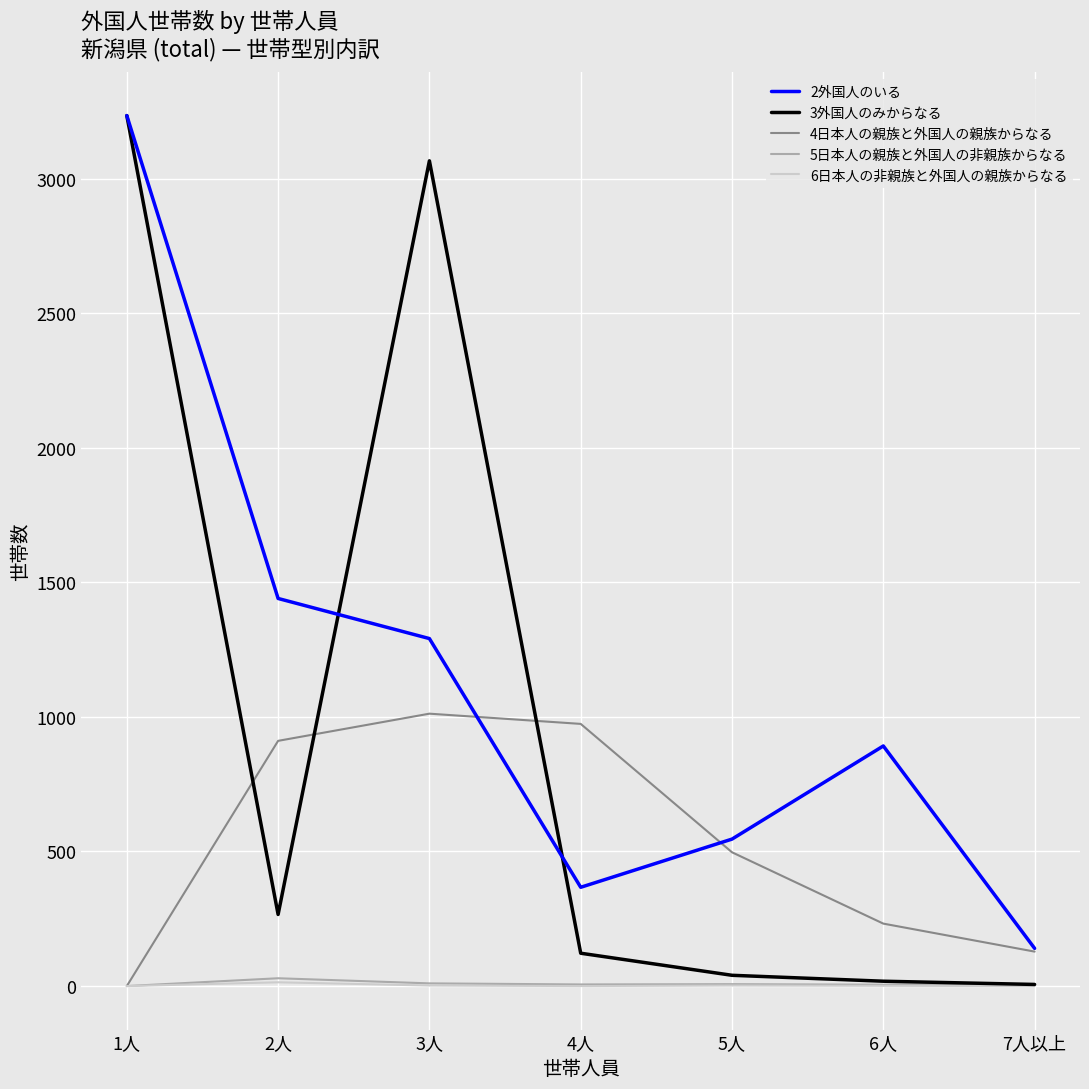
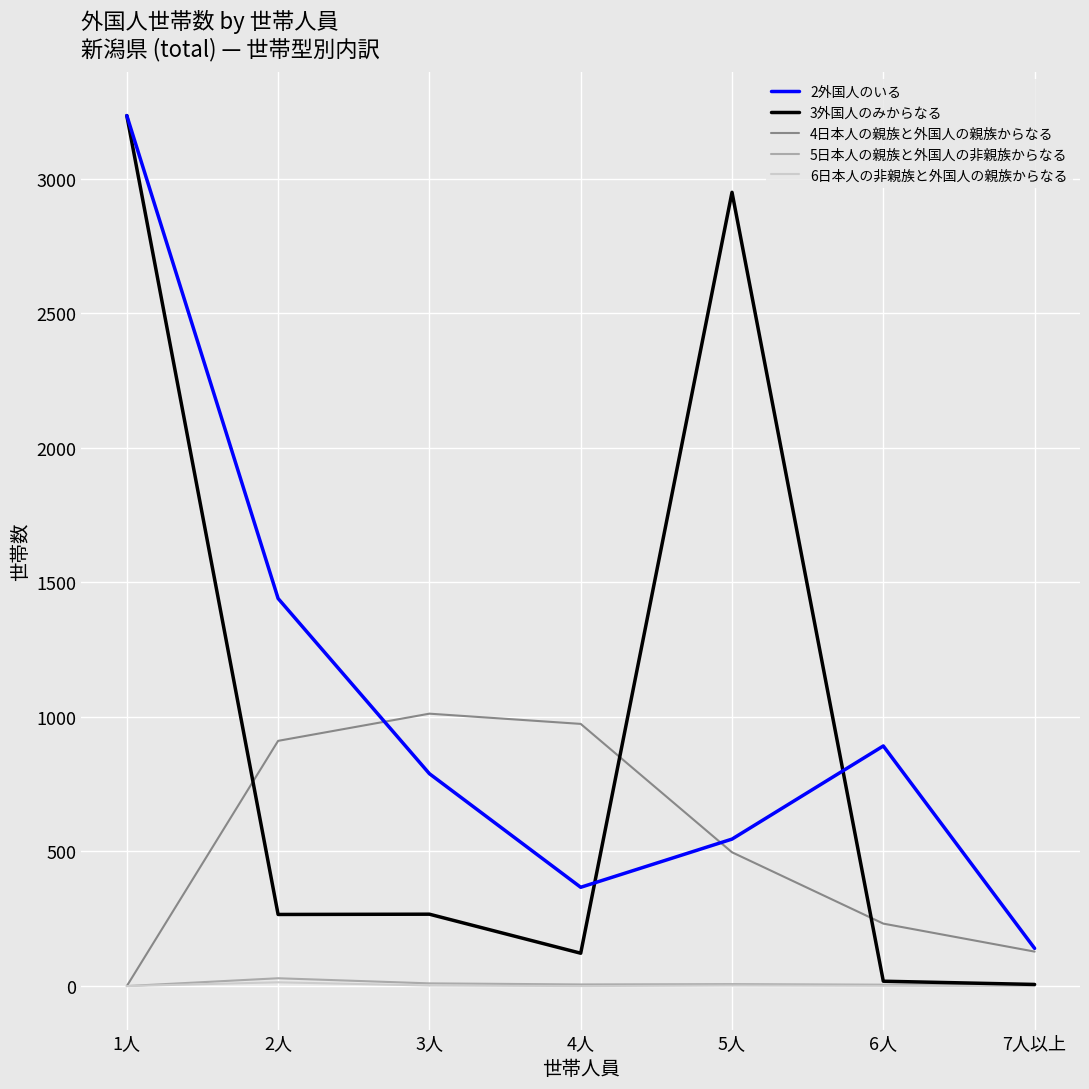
  {
    "2外国人のいる": {
      "2人": 1440,
-     "3人": 1290,
+     "3人": 790,
      "4人": 370,
      "5人": 550,
      "6人": 890,
      "7人以上": 140
    },
    "3外国人のみからなる": {
      "2人": 270,
-     "3人": 3070,
+     "3人": 270,
      "4人": 120,
-     "5人": 40,
+     "5人": 2950,
      "6人": 20
    }
  }
